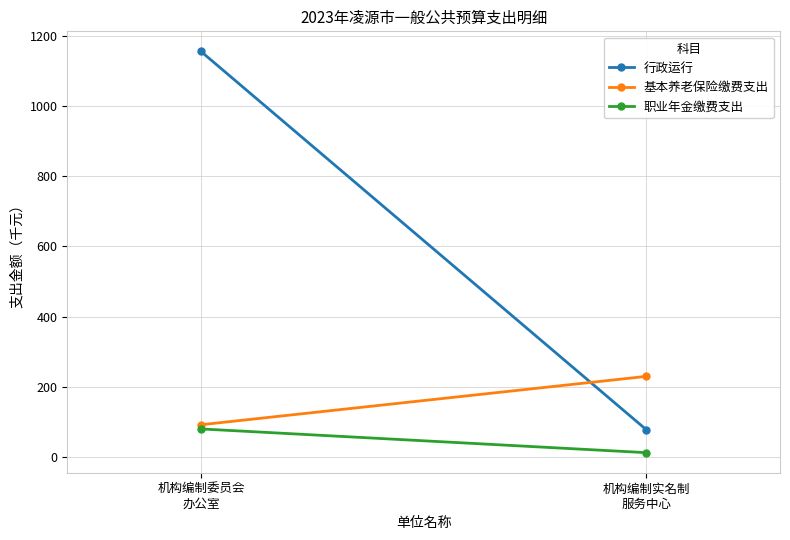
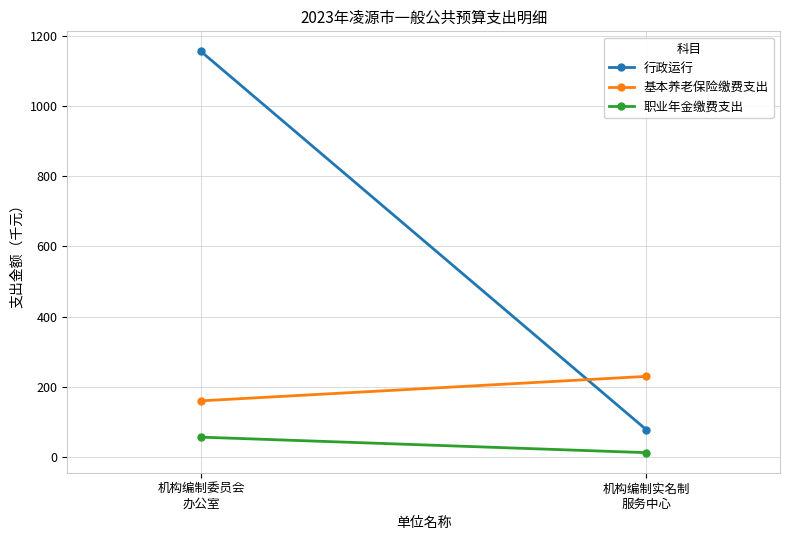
  {
    "行政运行": {
      "机构编制委员会 办公室": 1160,
      "机构编制实名制 服务中心": 80
    },
    "基本养老保险缴费支出": {
-     "机构编制委员会 办公室": 90,
+     "机构编制委员会 办公室": 160,
      "机构编制实名制 服务中心": 230
    },
    "职业年金缴费支出": {
-     "机构编制委员会 办公室": 80,
+     "机构编制委员会 办公室": 60,
      "机构编制实名制 服务中心": 10
    }
  }
